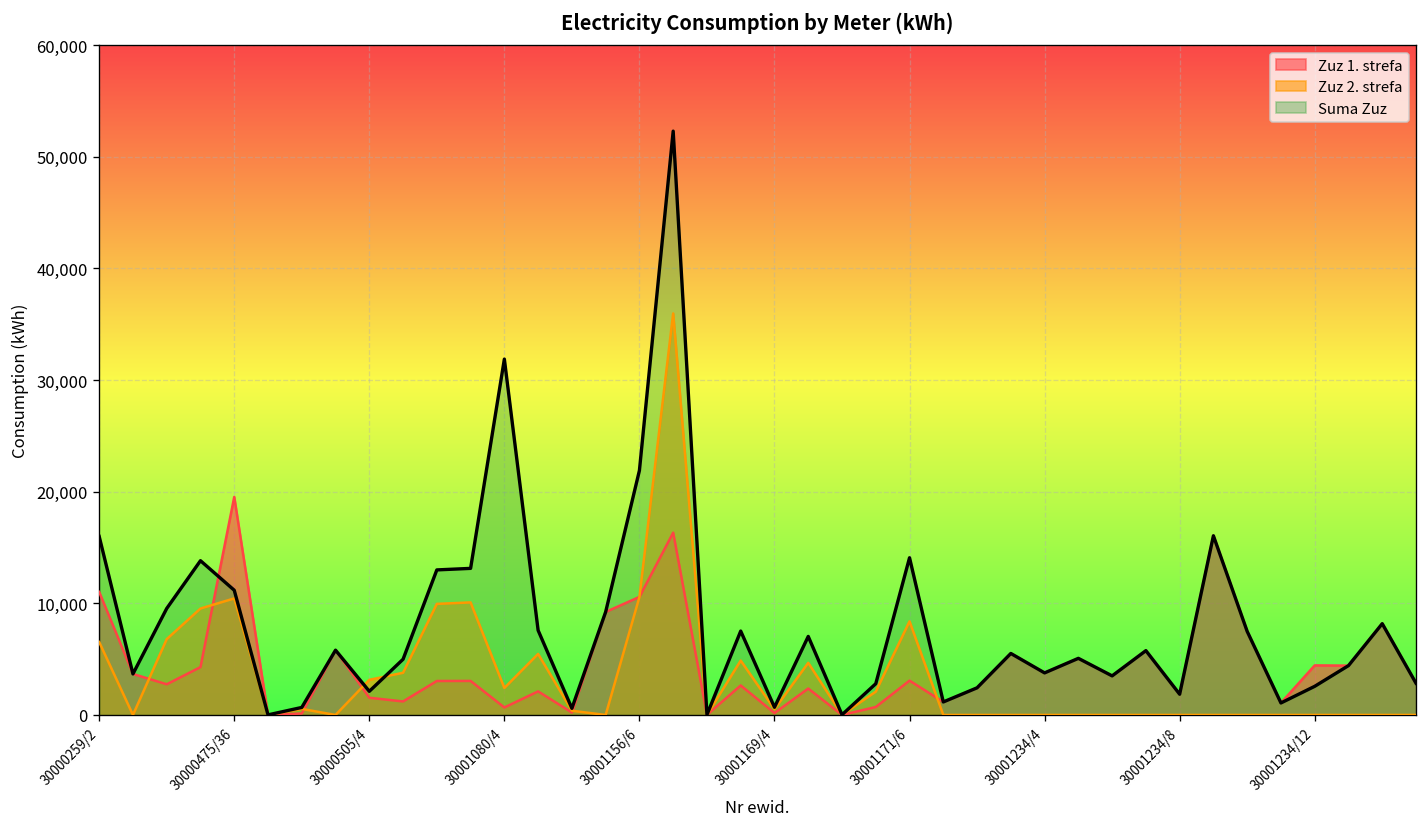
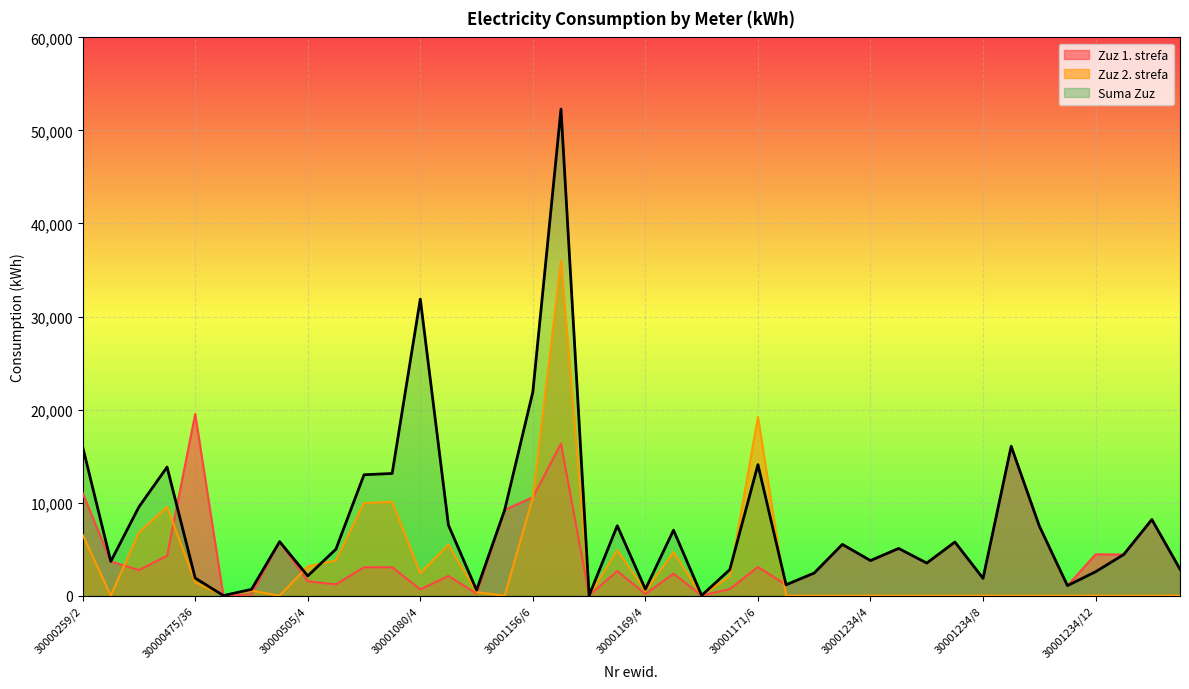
  {
    "Zuz 1. strefa": {
      "30000259/2": "11,000",
      "30000475/36": "20,000",
      "30000505/4": "2,000",
      "30001080/4": "1,000",
      "30001169/4": "0",
      "30001171/6": "3,000",
      "30001234/12": "4,000"
    },
    "Zuz 2. strefa": {
      "30000259/2": "7,000",
-     "30000475/36": "10,000",
+     "30000475/36": "1,000",
      "30000505/4": "3,000",
      "30001080/4": "2,000",
-     "30001171/6": "8,000",
+     "30001171/6": "19,000",
      "30001234/4": "0",
      "30001234/8": "0",
      "30001234/12": "0"
    },
    "Suma Zuz": {
      "30000259/2": "16,000",
-     "30000475/36": "11,000",
+     "30000475/36": "2,000",
      "30000505/4": "2,000",
      "30001080/4": "32,000",
      "30001156/6": "22,000",
      "30001171/6": "14,000",
      "30001234/12": "3,000"
    }
  }
